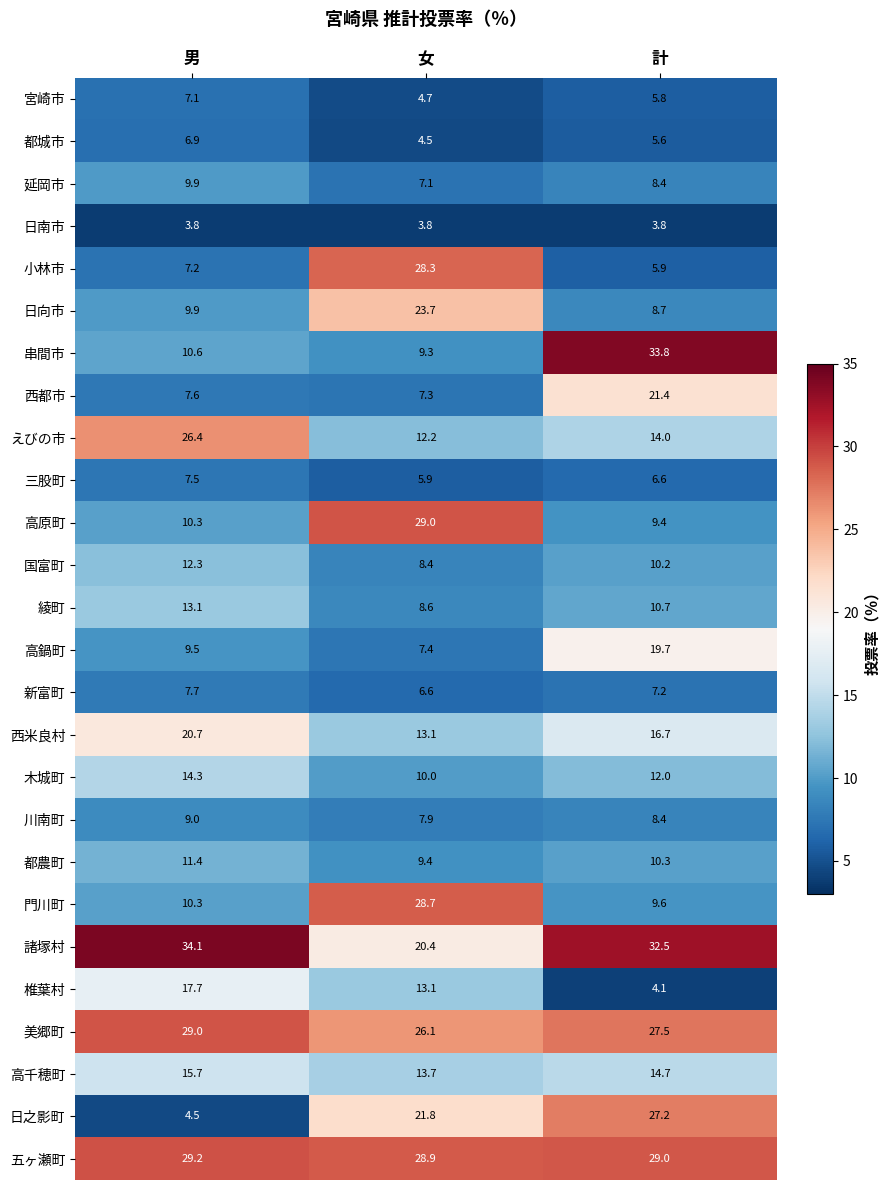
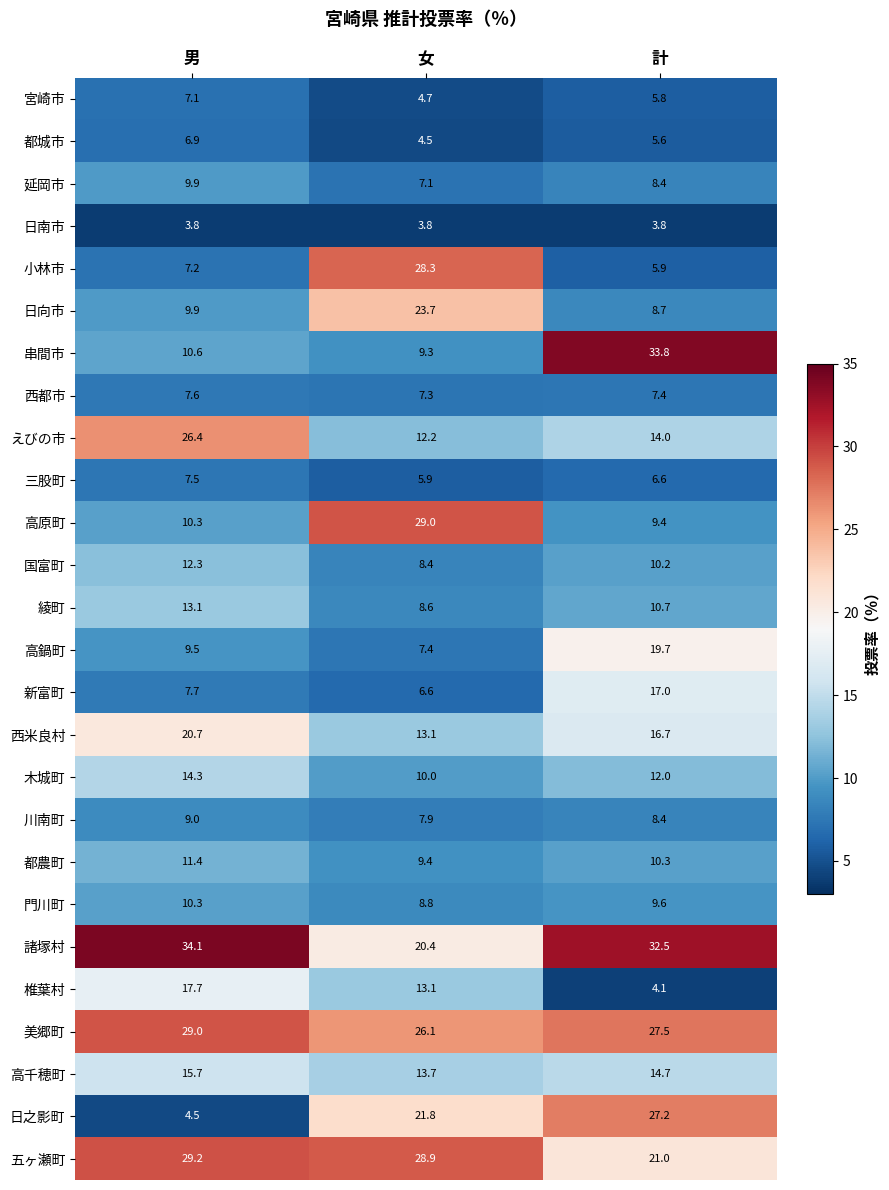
  {
    "宮崎市": {
      "男": 7.1,
      "女": 4.7,
      "計": 5.8
    },
    "都城市": {
      "男": 6.9,
      "女": 4.5,
      "計": 5.6
    },
    "延岡市": {
      "男": 9.9,
      "女": 7.1,
      "計": 8.4
    },
    "日南市": {
      "男": 3.8,
      "女": 3.8,
      "計": 3.8
    },
    "小林市": {
      "男": 7.2,
      "女": 28.3,
      "計": 5.9
    },
    "日向市": {
      "男": 9.9,
      "女": 23.7,
      "計": 8.7
    },
    "串間市": {
      "男": 10.6,
      "女": 9.3,
      "計": 33.8
    },
    "西都市": {
      "男": 7.6,
      "女": 7.3,
-     "計": 21.4
+     "計": 7.4
    },
    "えびの市": {
      "男": 26.4,
      "女": 12.2,
      "計": 14.0
    },
    "三股町": {
      "男": 7.5,
      "女": 5.9,
      "計": 6.6
    },
    "高原町": {
      "男": 10.3,
      "女": 29.0,
      "計": 9.4
    },
    "国富町": {
      "男": 12.3,
      "女": 8.4,
      "計": 10.2
    },
    "綾町": {
      "男": 13.1,
      "女": 8.6,
      "計": 10.7
    },
    "高鍋町": {
      "男": 9.5,
      "女": 7.4,
      "計": 19.7
    },
    "新富町": {
      "男": 7.7,
      "女": 6.6,
-     "計": 7.2
+     "計": 17.0
    },
    "西米良村": {
      "男": 20.7,
      "女": 13.1,
      "計": 16.7
    },
    "木城町": {
      "男": 14.3,
      "女": 10.0,
      "計": 12.0
    },
    "川南町": {
      "男": 9.0,
      "女": 7.9,
      "計": 8.4
    },
    "都農町": {
      "男": 11.4,
      "女": 9.4,
      "計": 10.3
    },
    "門川町": {
      "男": 10.3,
-     "女": 28.7,
+     "女": 8.8,
      "計": 9.6
    },
    "諸塚村": {
      "男": 34.1,
      "女": 20.4,
      "計": 32.5
    },
    "椎葉村": {
      "男": 17.7,
      "女": 13.1,
      "計": 4.1
    },
    "美郷町": {
      "男": 29.0,
      "女": 26.1,
      "計": 27.5
    },
    "高千穂町": {
      "男": 15.7,
      "女": 13.7,
      "計": 14.7
    },
    "日之影町": {
      "男": 4.5,
      "女": 21.8,
      "計": 27.2
    },
    "五ヶ瀬町": {
      "男": 29.2,
      "女": 28.9,
-     "計": 29.0
+     "計": 21.0
    }
  }
